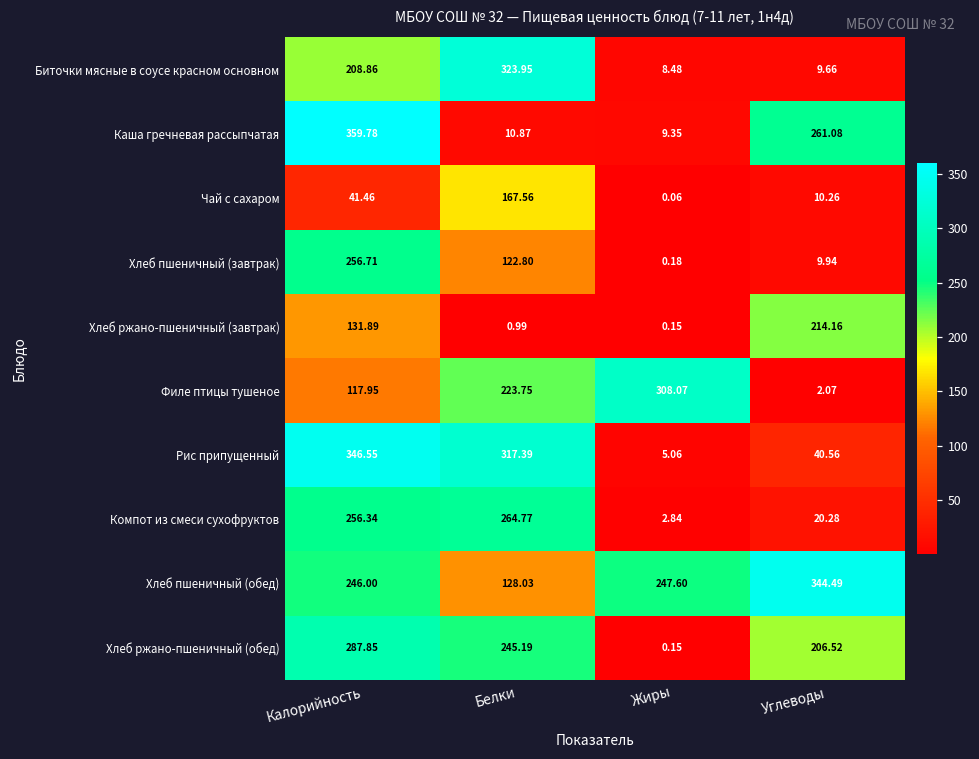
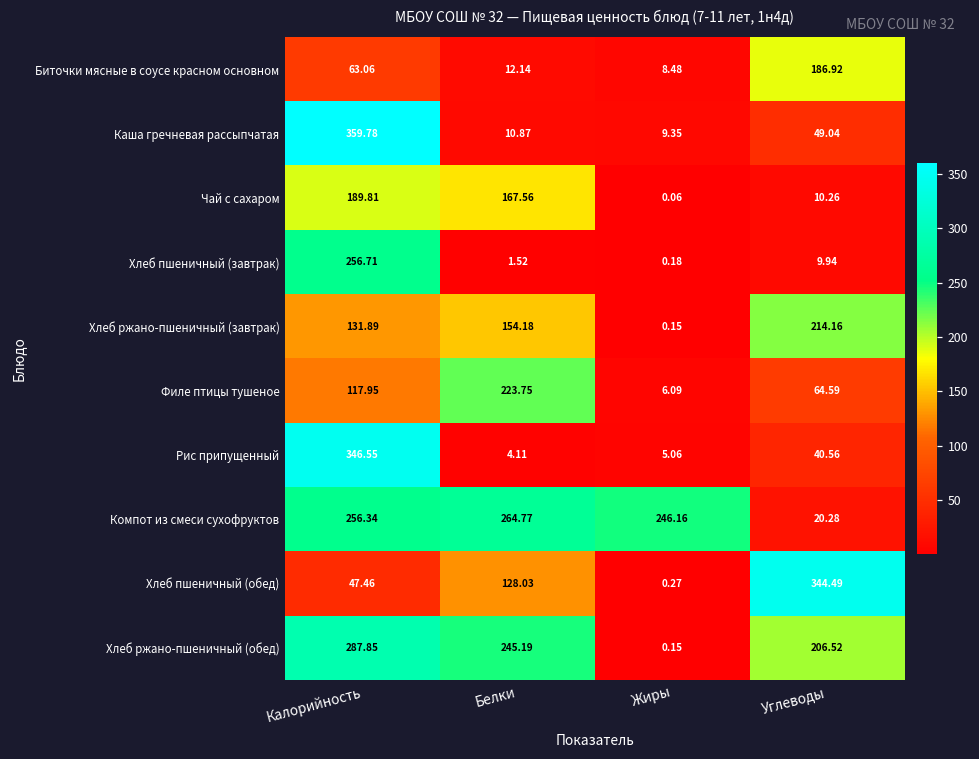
  {
    "Биточки мясные в соусе красном основном": {
-     "Калорийность": 208.86,
-     "Белки": 323.95,
+     "Калорийность": 63.06,
+     "Белки": 12.14,
      "Жиры": 8.48,
-     "Углеводы": 9.66
+     "Углеводы": 186.92
    },
    "Каша гречневая рассыпчатая": {
      "Калорийность": 359.78,
      "Белки": 10.87,
      "Жиры": 9.35,
-     "Углеводы": 261.08
+     "Углеводы": 49.04
    },
    "Чай с сахаром": {
-     "Калорийность": 41.46,
+     "Калорийность": 189.81,
      "Белки": 167.56,
      "Жиры": 0.06,
      "Углеводы": 10.26
    },
    "Хлеб пшеничный (завтрак)": {
      "Калорийность": 256.71,
-     "Белки": 122.80,
+     "Белки": 1.52,
      "Жиры": 0.18,
      "Углеводы": 9.94
    },
    "Хлеб ржано-пшеничный (завтрак)": {
      "Калорийность": 131.89,
-     "Белки": 0.99,
+     "Белки": 154.18,
      "Жиры": 0.15,
      "Углеводы": 214.16
    },
    "Филе птицы тушеное": {
      "Калорийность": 117.95,
      "Белки": 223.75,
-     "Жиры": 308.07,
-     "Углеводы": 2.07
+     "Жиры": 6.09,
+     "Углеводы": 64.59
    },
    "Рис припущенный": {
      "Калорийность": 346.55,
-     "Белки": 317.39,
+     "Белки": 4.11,
      "Жиры": 5.06,
      "Углеводы": 40.56
    },
    "Компот из смеси сухофруктов": {
      "Калорийность": 256.34,
      "Белки": 264.77,
-     "Жиры": 2.84,
+     "Жиры": 246.16,
      "Углеводы": 20.28
    },
    "Хлеб пшеничный (обед)": {
-     "Калорийность": 246.00,
+     "Калорийность": 47.46,
      "Белки": 128.03,
-     "Жиры": 247.60,
+     "Жиры": 0.27,
      "Углеводы": 344.49
    },
    "Хлеб ржано-пшеничный (обед)": {
      "Калорийность": 287.85,
      "Белки": 245.19,
      "Жиры": 0.15,
      "Углеводы": 206.52
    }
  }
